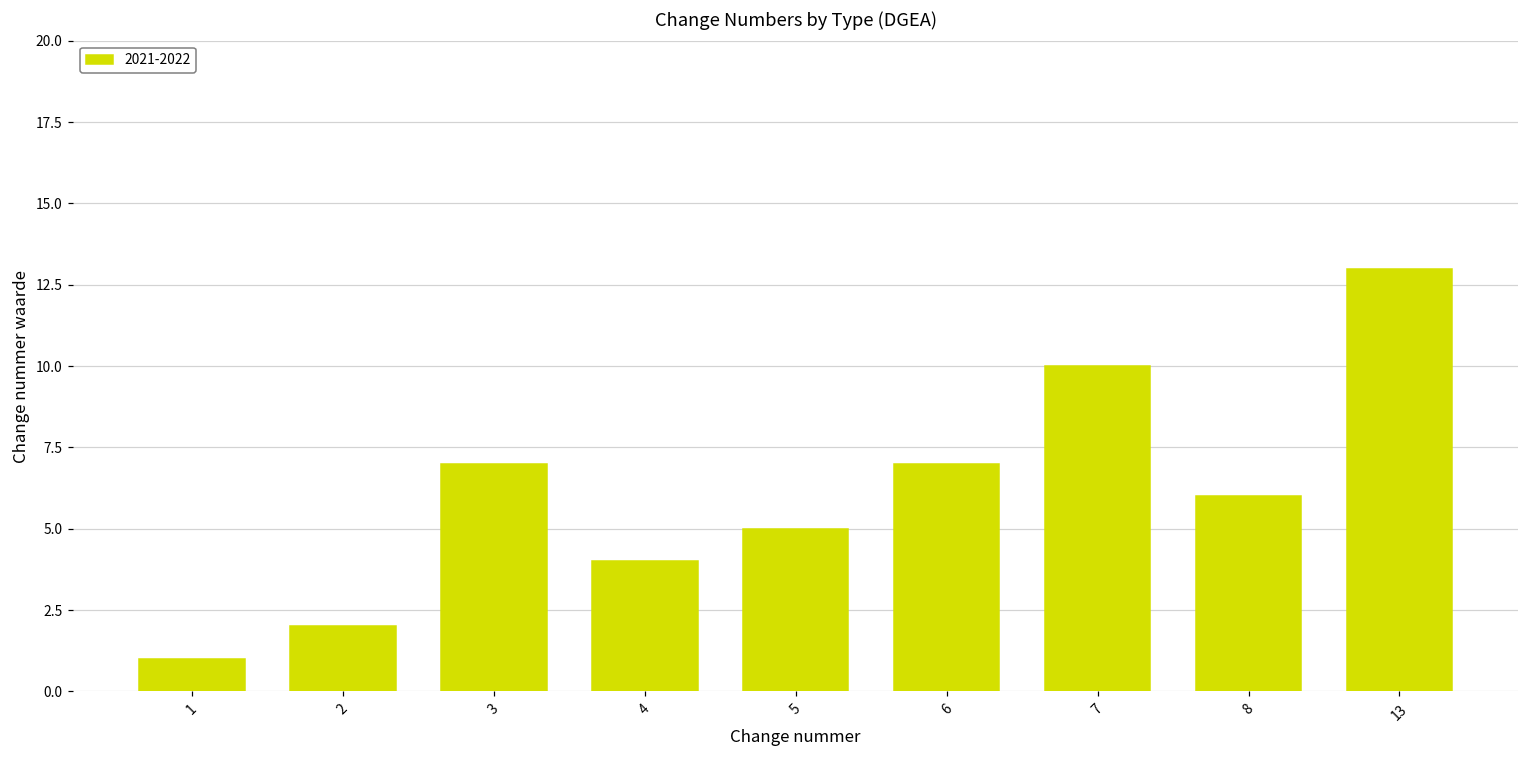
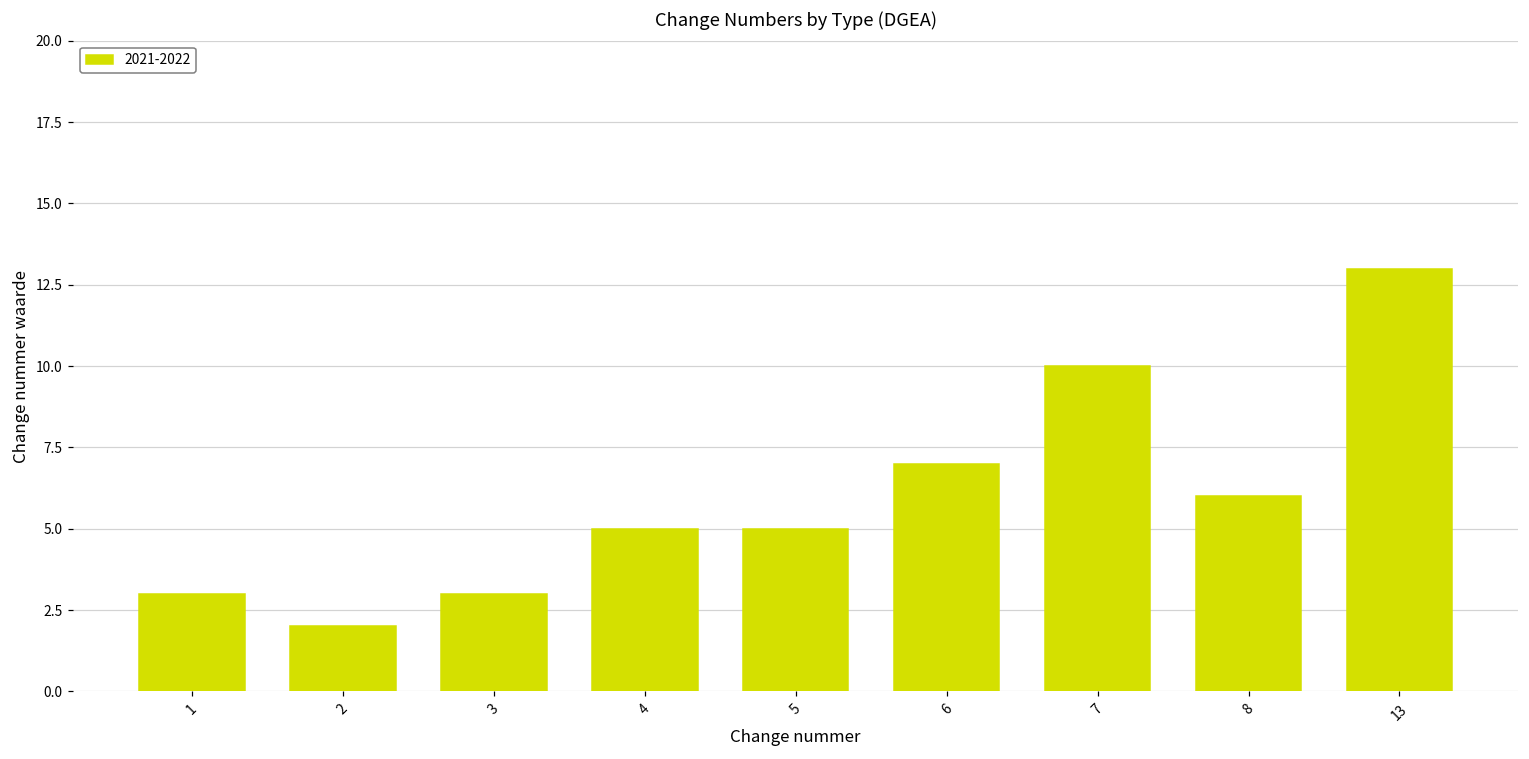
  {
-   "1": 1,
+   "1": 3,
    "2": 2,
-   "3": 7,
-   "4": 4,
+   "3": 3,
+   "4": 5,
    "5": 5,
    "6": 7,
    "7": 10,
    "8": 6,
    "13": 13
  }
